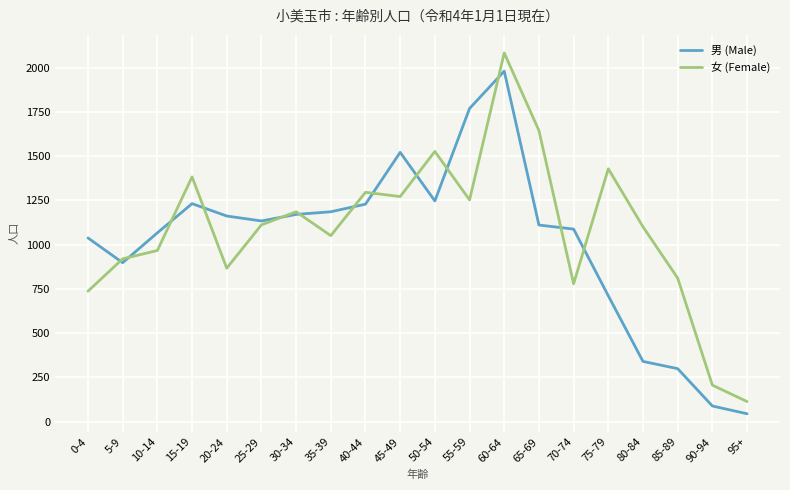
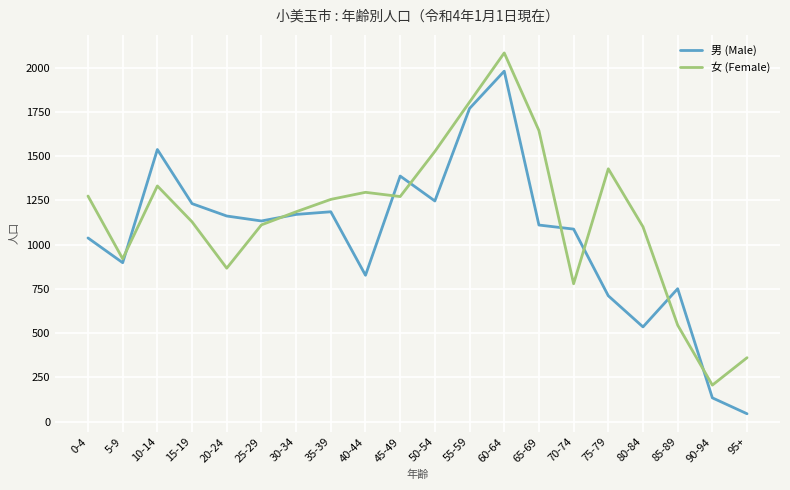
  {
    "男 (Male)": {
      "0-4": 1040,
      "5-9": 900,
-     "10-14": 1070,
+     "10-14": 1540,
      "15-19": 1230,
      "20-24": 1160,
      "25-29": 1130,
      "30-34": 1170,
      "35-39": 1190,
-     "40-44": 1230,
-     "45-49": 1520,
+     "40-44": 830,
+     "45-49": 1390,
      "50-54": 1250,
      "55-59": 1770,
      "60-64": 1980,
      "65-69": 1110,
      "70-74": 1090,
      "75-79": 710,
-     "80-84": 340,
-     "85-89": 300,
-     "90-94": 90,
+     "80-84": 540,
+     "85-89": 750,
+     "90-94": 130,
      "95+": 40
    },
    "女 (Female)": {
-     "0-4": 740,
+     "0-4": 1280,
      "5-9": 920,
-     "10-14": 970,
-     "15-19": 1380,
+     "10-14": 1330,
+     "15-19": 1130,
      "20-24": 870,
      "25-29": 1110,
      "30-34": 1190,
-     "35-39": 1050,
+     "35-39": 1260,
      "40-44": 1300,
      "45-49": 1270,
      "50-54": 1530,
-     "55-59": 1250,
+     "55-59": 1810,
      "60-64": 2080,
      "65-69": 1650,
      "70-74": 780,
      "75-79": 1430,
      "80-84": 1100,
-     "85-89": 810,
+     "85-89": 550,
      "90-94": 210,
-     "95+": 110
+     "95+": 360
    }
  }
